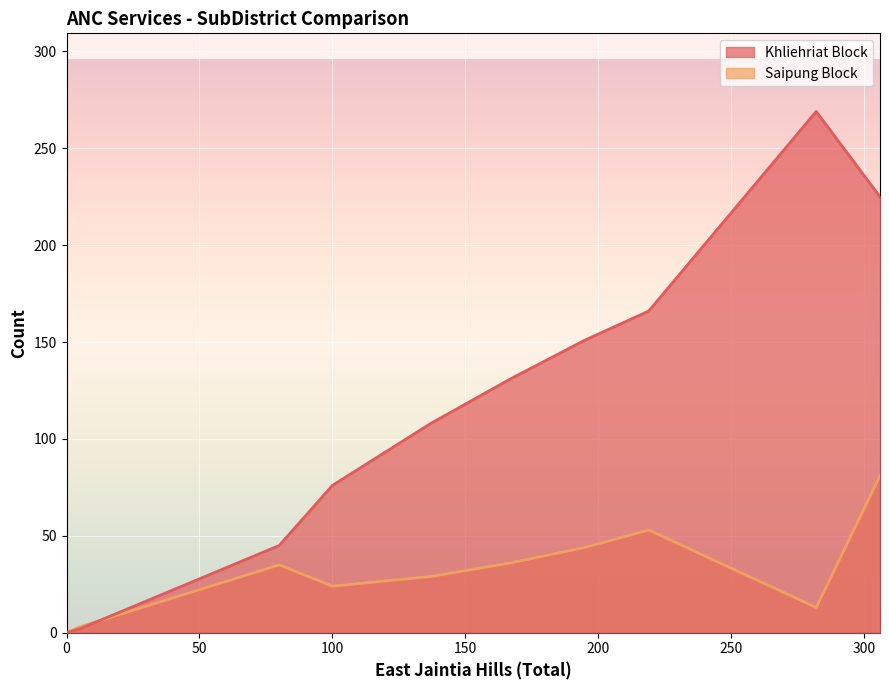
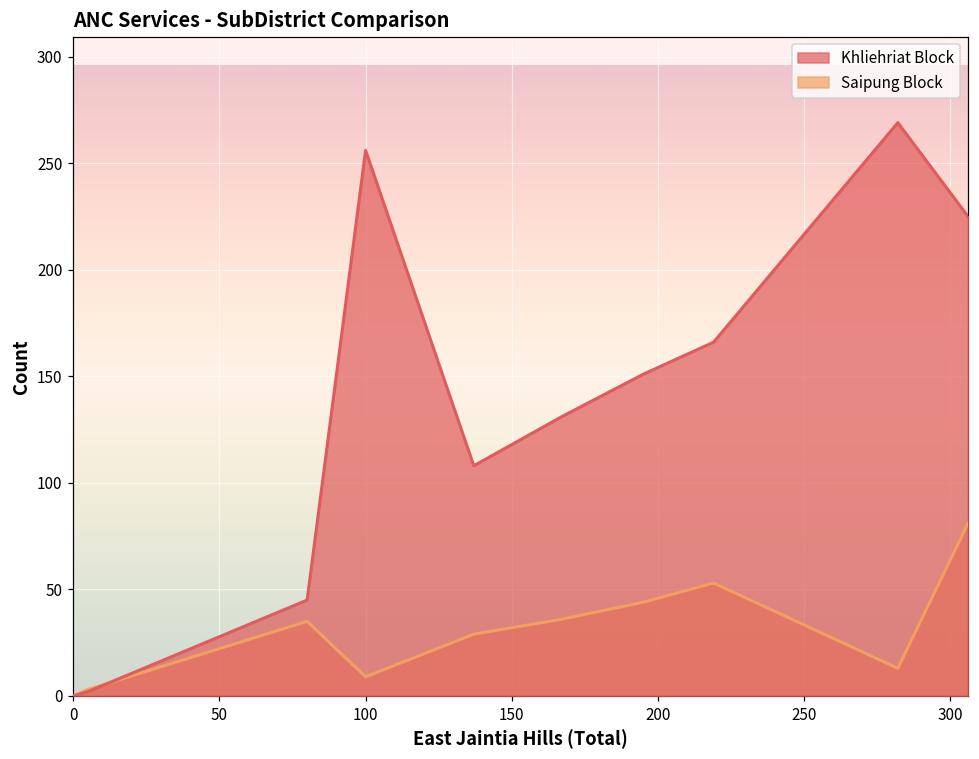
  {
    "Khliehriat Block": {
-     "100": 76
+     "100": 256
    },
    "Saipung Block": {
-     "100": 24
+     "100": 9
    }
  }
